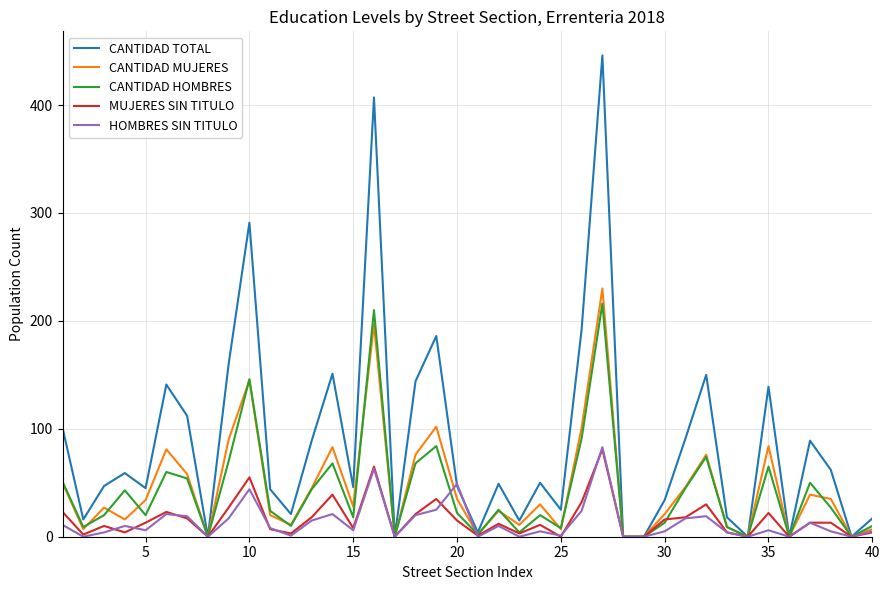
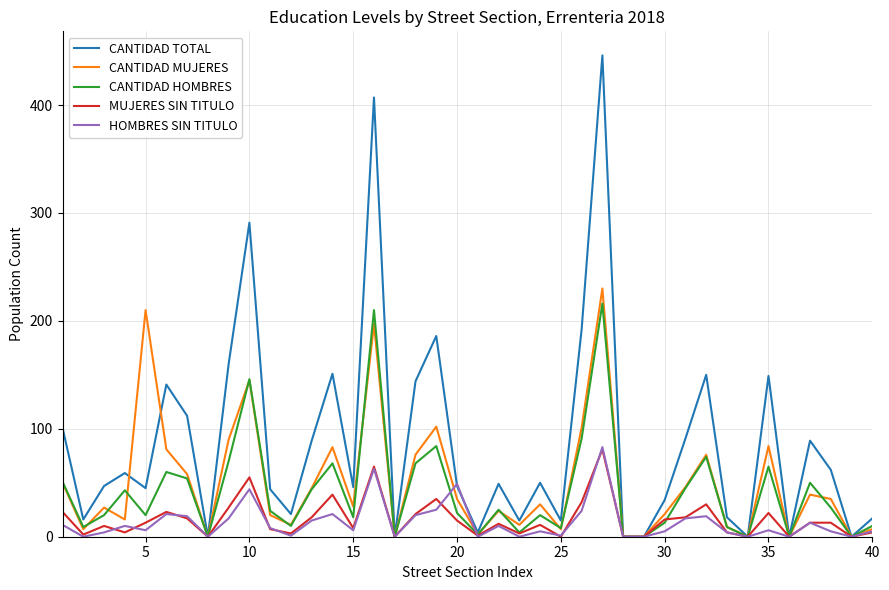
  {
    "CANTIDAD TOTAL": {
      "5": 45,
      "10": 291,
      "15": 46,
-     "25": 25,
+     "25": 15,
      "30": 34,
-     "35": 139,
+     "35": 149,
      "40": 17
    },
    "CANTIDAD MUJERES": {
-     "5": 34,
+     "5": 210,
      "15": 28,
      "20": 35,
      "30": 21,
      "35": 84
    },
    "CANTIDAD HOMBRES": {
      "5": 20,
      "15": 18,
      "20": 22,
      "30": 13,
      "35": 65,
      "40": 10
    },
    "MUJERES SIN TITULO": {
      "5": 13,
      "10": 55,
      "20": 15,
      "30": 16,
      "35": 22
    },
    "HOMBRES SIN TITULO": {
      "5": 6,
      "10": 44,
      "30": 5,
      "35": 6
    }
  }
